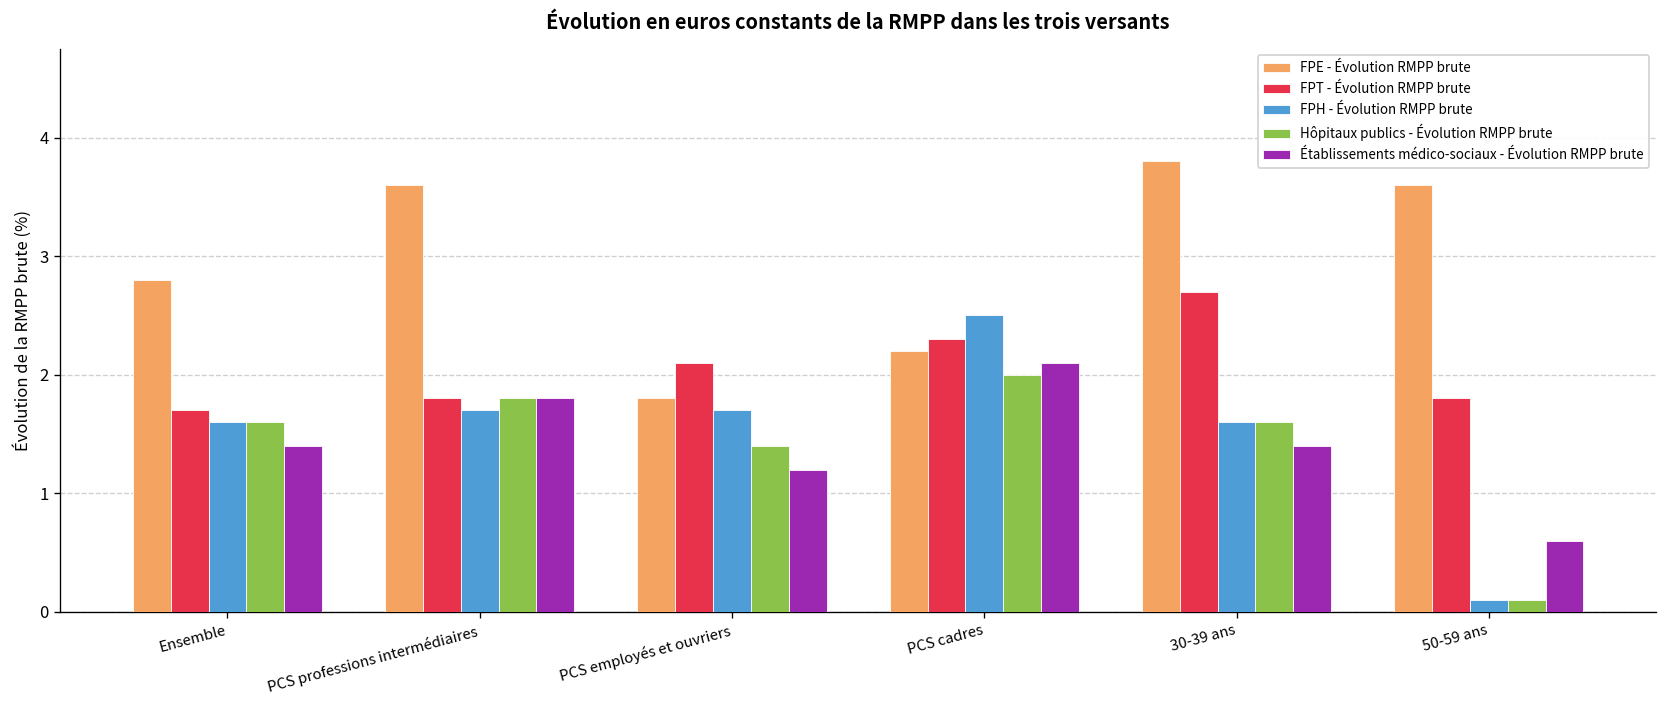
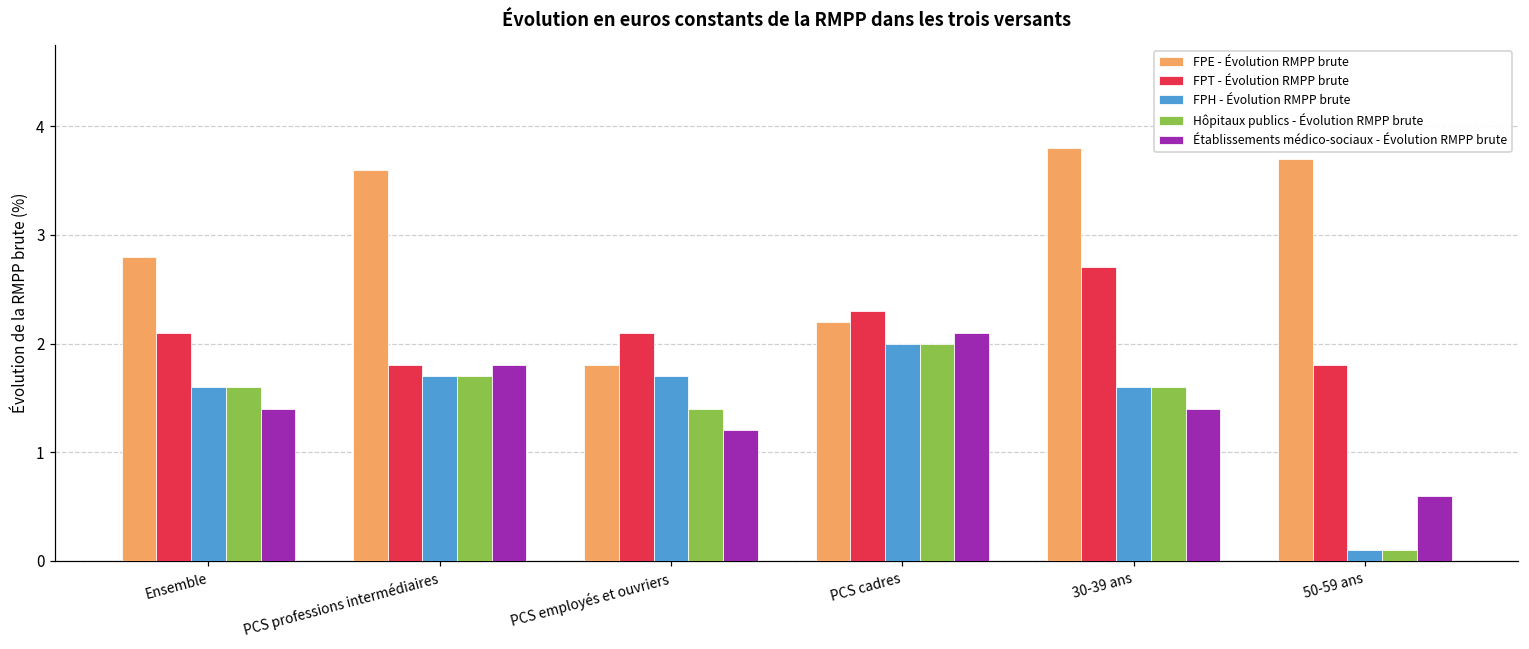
  {
    "FPE - Évolution RMPP brute": {
      "Ensemble": 2.8,
      "PCS professions intermédiaires": 3.6,
      "PCS employés et ouvriers": 1.8,
      "PCS cadres": 2.2,
      "30-39 ans": 3.8,
-     "50-59 ans": 3.6
+     "50-59 ans": 3.7
    },
    "FPT - Évolution RMPP brute": {
-     "Ensemble": 1.7,
+     "Ensemble": 2.1,
      "PCS professions intermédiaires": 1.8,
      "PCS employés et ouvriers": 2.1,
      "PCS cadres": 2.3,
      "30-39 ans": 2.7,
      "50-59 ans": 1.8
    },
    "FPH - Évolution RMPP brute": {
      "Ensemble": 1.6,
      "PCS professions intermédiaires": 1.7,
      "PCS employés et ouvriers": 1.7,
-     "PCS cadres": 2.5,
+     "PCS cadres": 2.0,
      "30-39 ans": 1.6,
      "50-59 ans": 0.1
    },
    "Hôpitaux publics - Évolution RMPP brute": {
      "Ensemble": 1.6,
-     "PCS professions intermédiaires": 1.8,
+     "PCS professions intermédiaires": 1.7,
      "PCS employés et ouvriers": 1.4,
      "PCS cadres": 2.0,
      "30-39 ans": 1.6,
      "50-59 ans": 0.1
    },
    "Établissements médico-sociaux - Évolution RMPP brute": {
      "Ensemble": 1.4,
      "PCS professions intermédiaires": 1.8,
      "PCS employés et ouvriers": 1.2,
      "PCS cadres": 2.1,
      "30-39 ans": 1.4,
      "50-59 ans": 0.6
    }
  }
